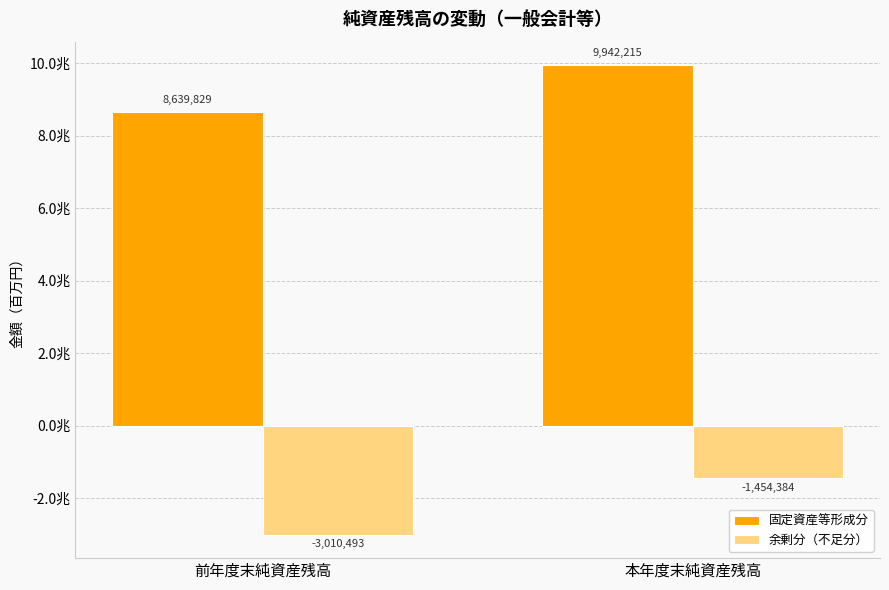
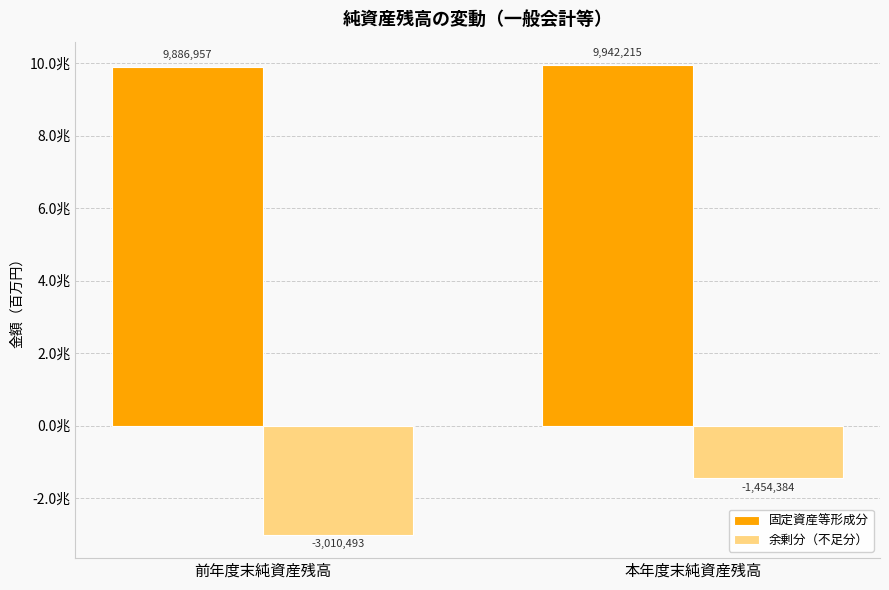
  {
    "固定資産等形成分": {
-     "前年度末純資産残高": "8,639,829",
+     "前年度末純資産残高": "9,886,957",
      "本年度末純資産残高": "9,942,215"
    },
    "余剰分（不足分）": {
      "前年度末純資産残高": "-3,010,493",
      "本年度末純資産残高": "-1,454,384"
    }
  }
